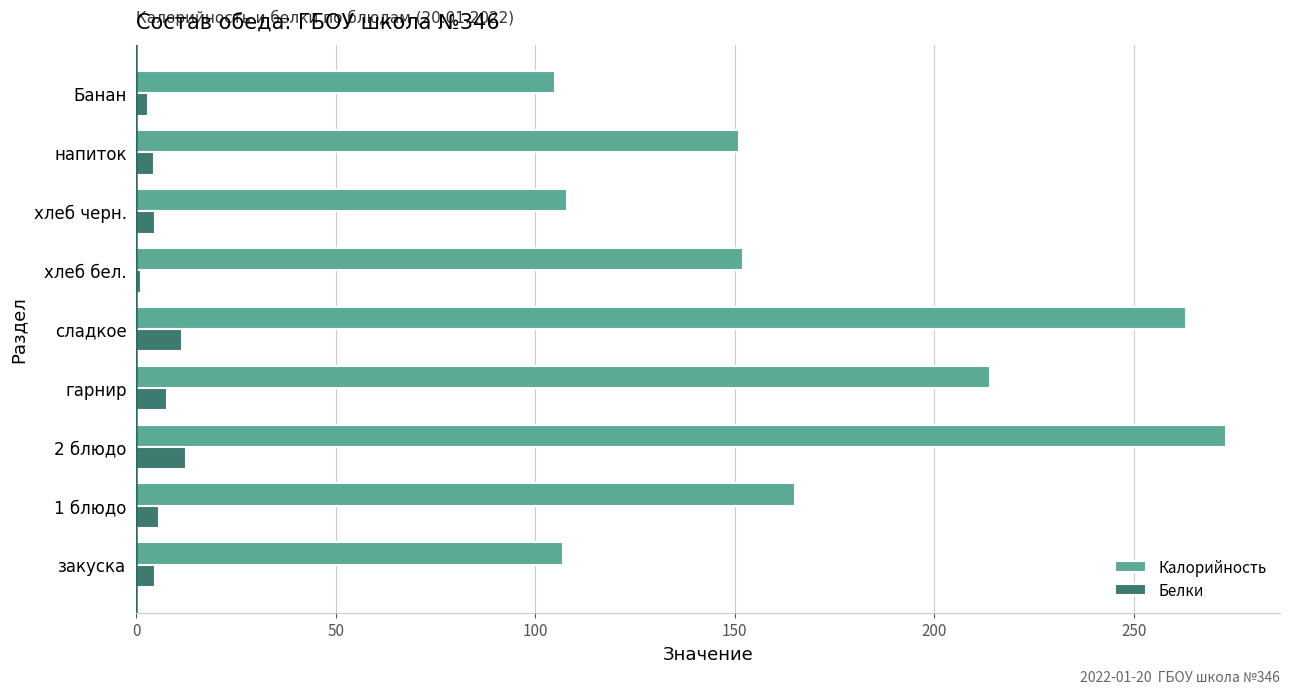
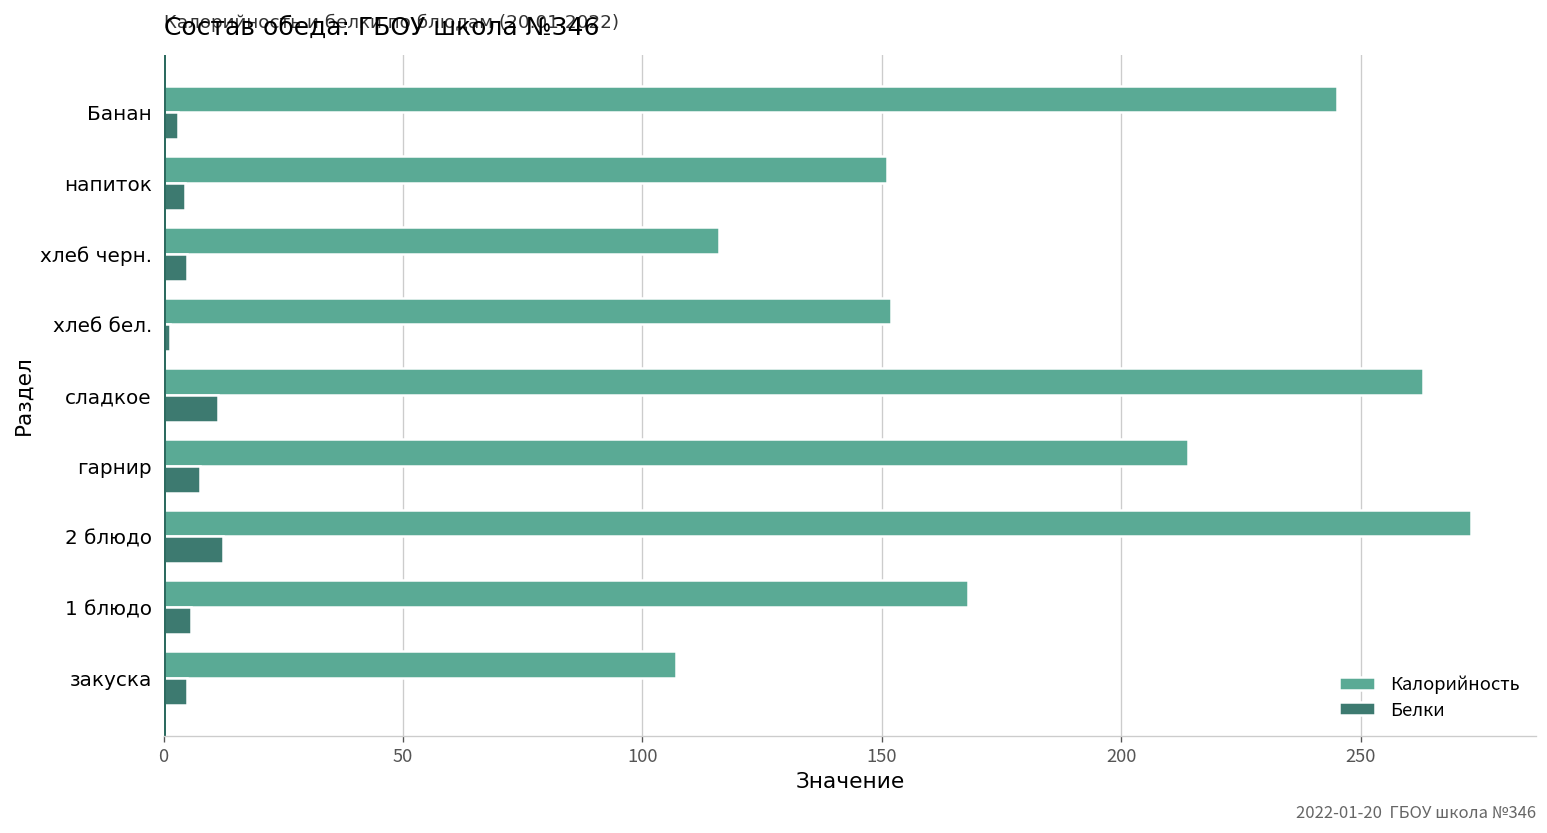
  {
    "Калорийность": {
-     "Банан": 105,
+     "Банан": 245,
      "напиток": 151,
-     "хлеб черн.": 108,
+     "хлеб черн.": 116,
      "хлеб бел.": 152,
      "сладкое": 263,
      "гарнир": 214,
      "2 блюдо": 273,
-     "1 блюдо": 165,
+     "1 блюдо": 168,
      "закуска": 107
    },
    "Белки": {
      "Банан": 3,
      "напиток": 5,
      "хлеб черн.": 5,
      "хлеб бел.": 1,
      "сладкое": 11,
      "гарнир": 8,
      "2 блюдо": 13,
      "1 блюдо": 6,
      "закуска": 5
    }
  }
